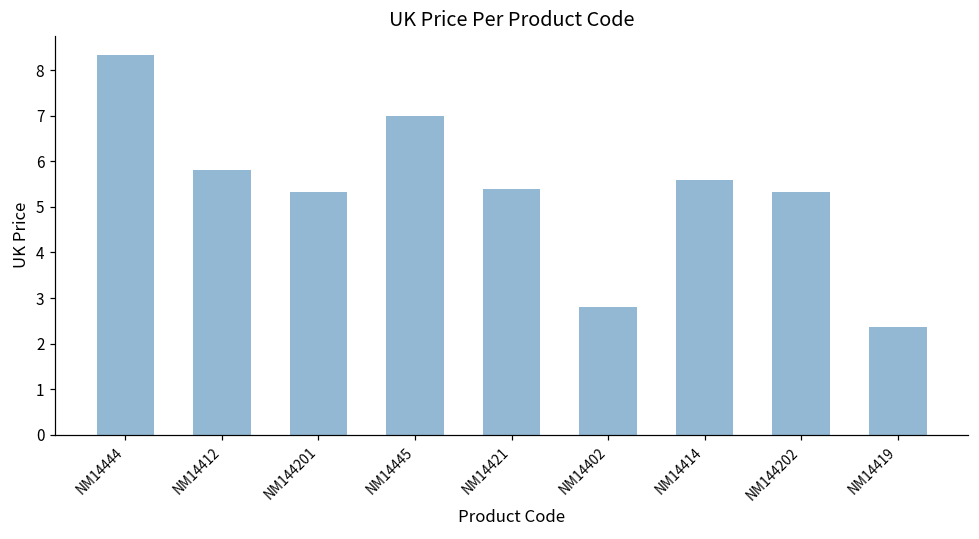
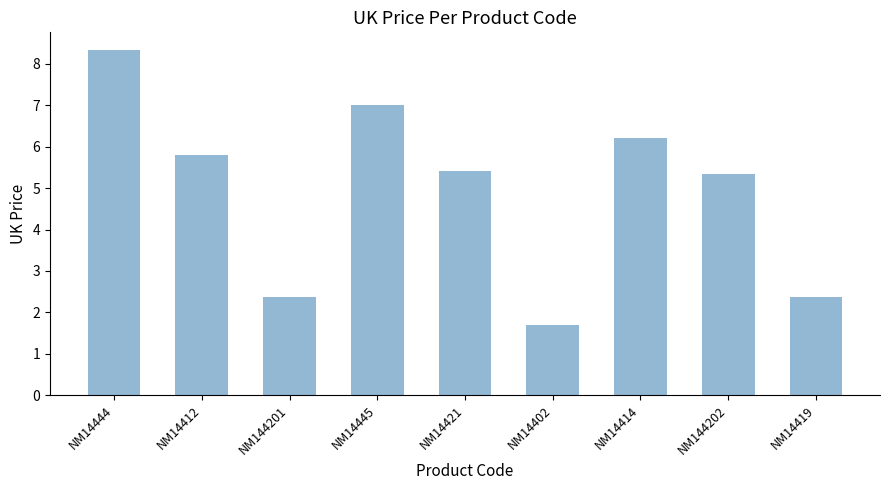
  {
    "NM14444": 8.3,
    "NM14412": 5.8,
-   "NM144201": 5.3,
+   "NM144201": 2.4,
    "NM14445": 7.0,
    "NM14421": 5.4,
-   "NM14402": 2.8,
-   "NM14414": 5.6,
+   "NM14402": 1.7,
+   "NM14414": 6.2,
    "NM144202": 5.3,
    "NM14419": 2.4
  }
